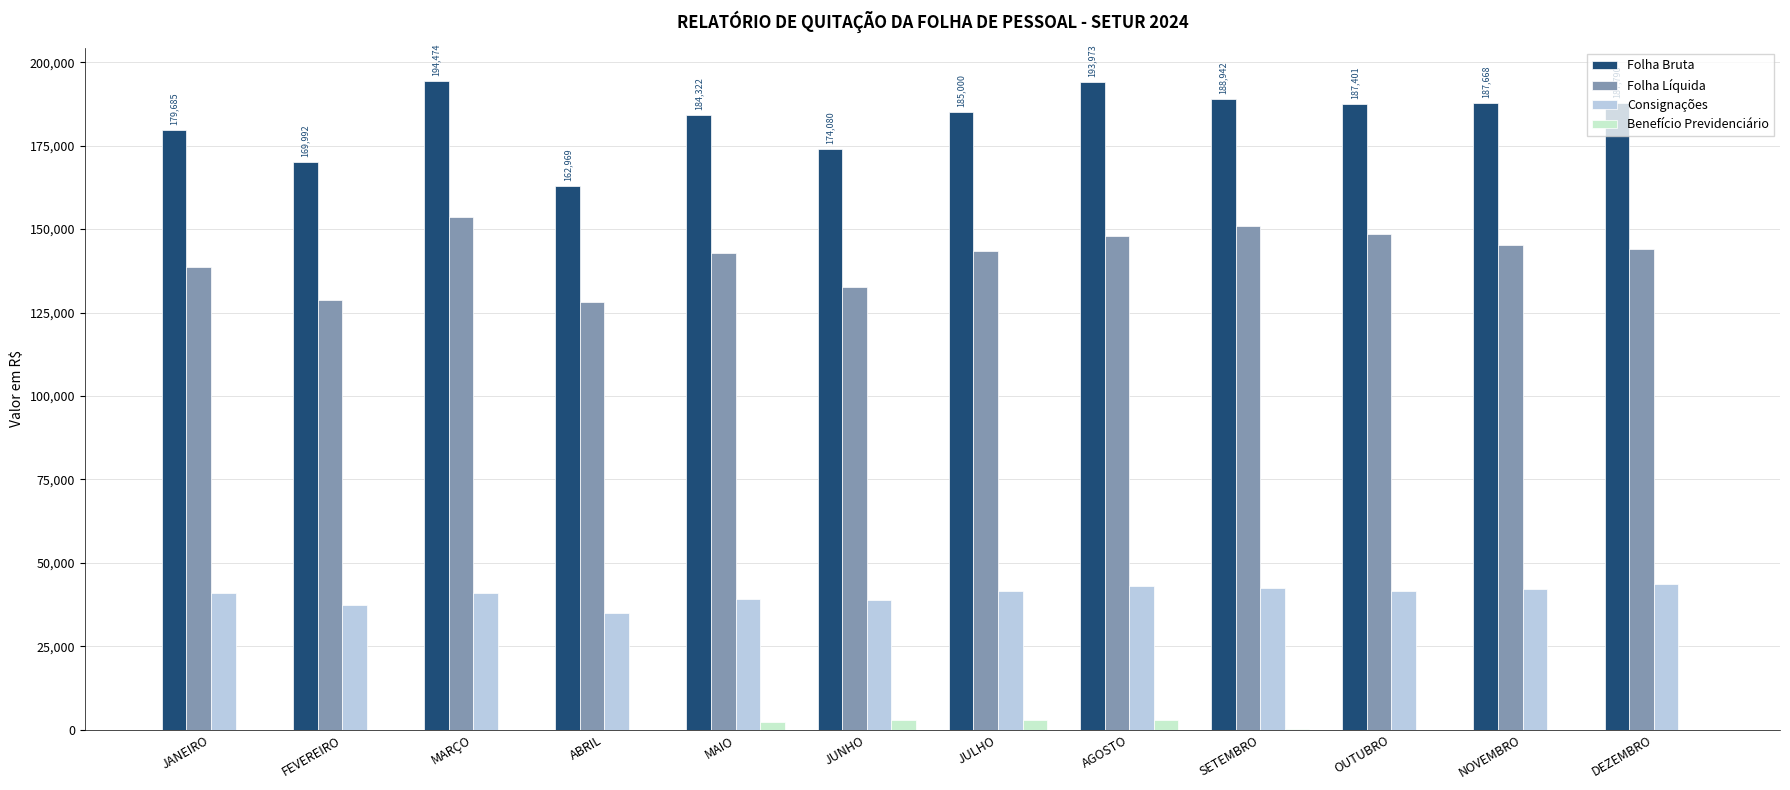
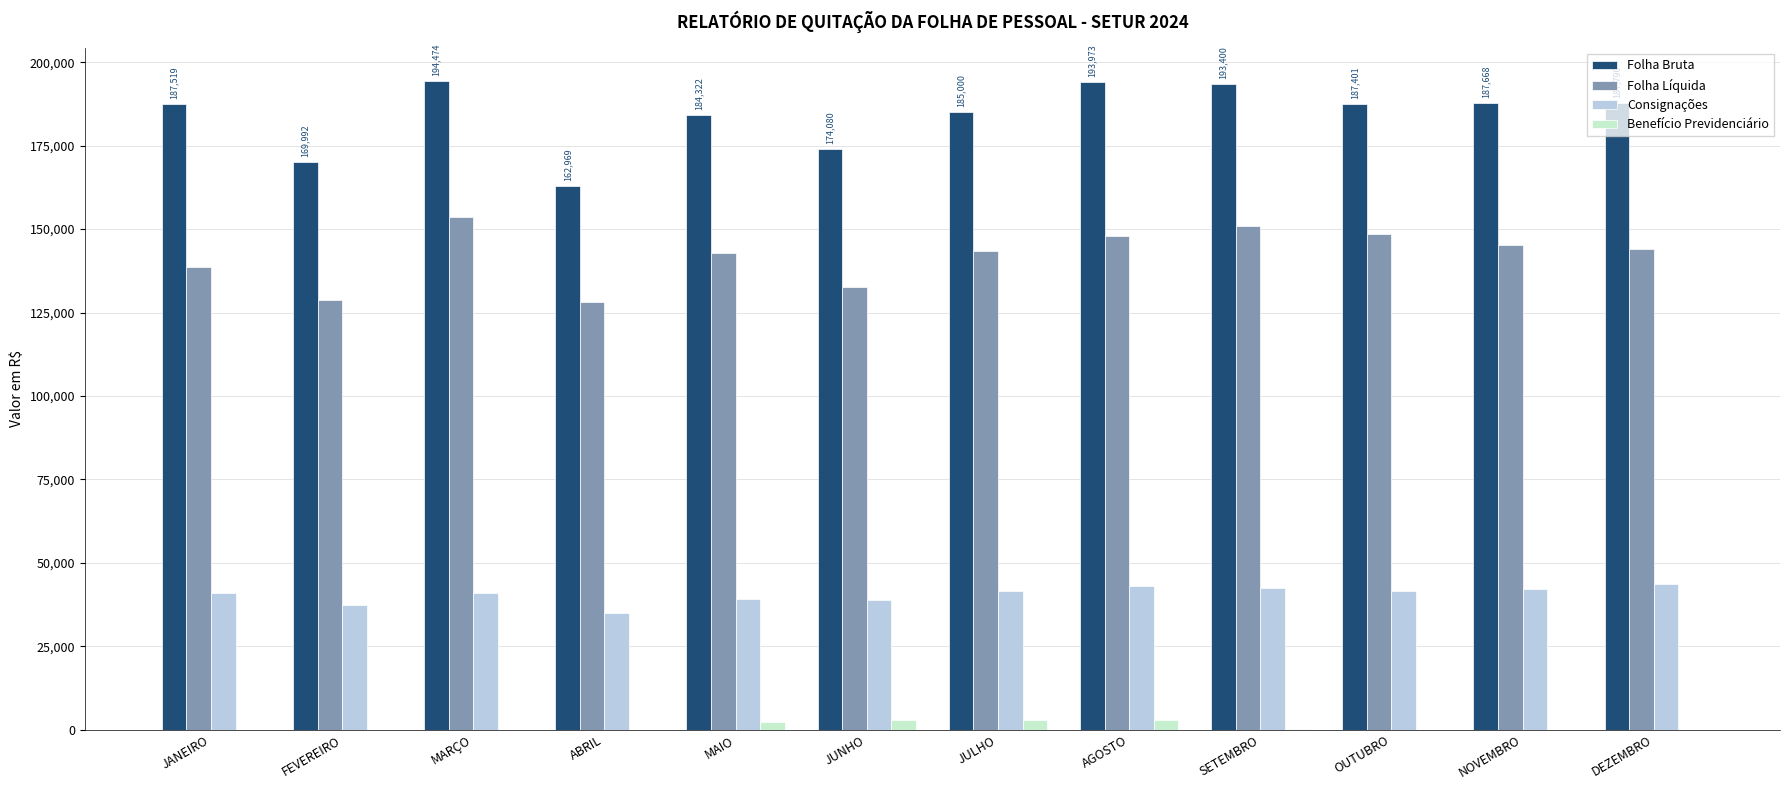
  {
    "Folha Bruta": {
-     "JANEIRO": "179,685",
+     "JANEIRO": "187,519",
      "FEVEREIRO": "169,992",
      "MARÇO": "194,474",
      "ABRIL": "162,969",
      "MAIO": "184,322",
      "JUNHO": "174,080",
      "JULHO": "185,000",
      "AGOSTO": "193,973",
-     "SETEMBRO": "188,942",
+     "SETEMBRO": "193,400",
      "OUTUBRO": "187,401",
      "NOVEMBRO": "187,668"
    },
    "Folha Líquida": {
      "JANEIRO": "139,000",
      "FEVEREIRO": "129,000",
      "MARÇO": "154,000",
      "ABRIL": "128,000",
      "MAIO": "143,000",
      "JUNHO": "133,000",
      "JULHO": "143,000",
      "AGOSTO": "148,000",
      "SETEMBRO": "151,000",
      "OUTUBRO": "148,000",
      "NOVEMBRO": "145,000",
      "DEZEMBRO": "144,000"
    }
  }
